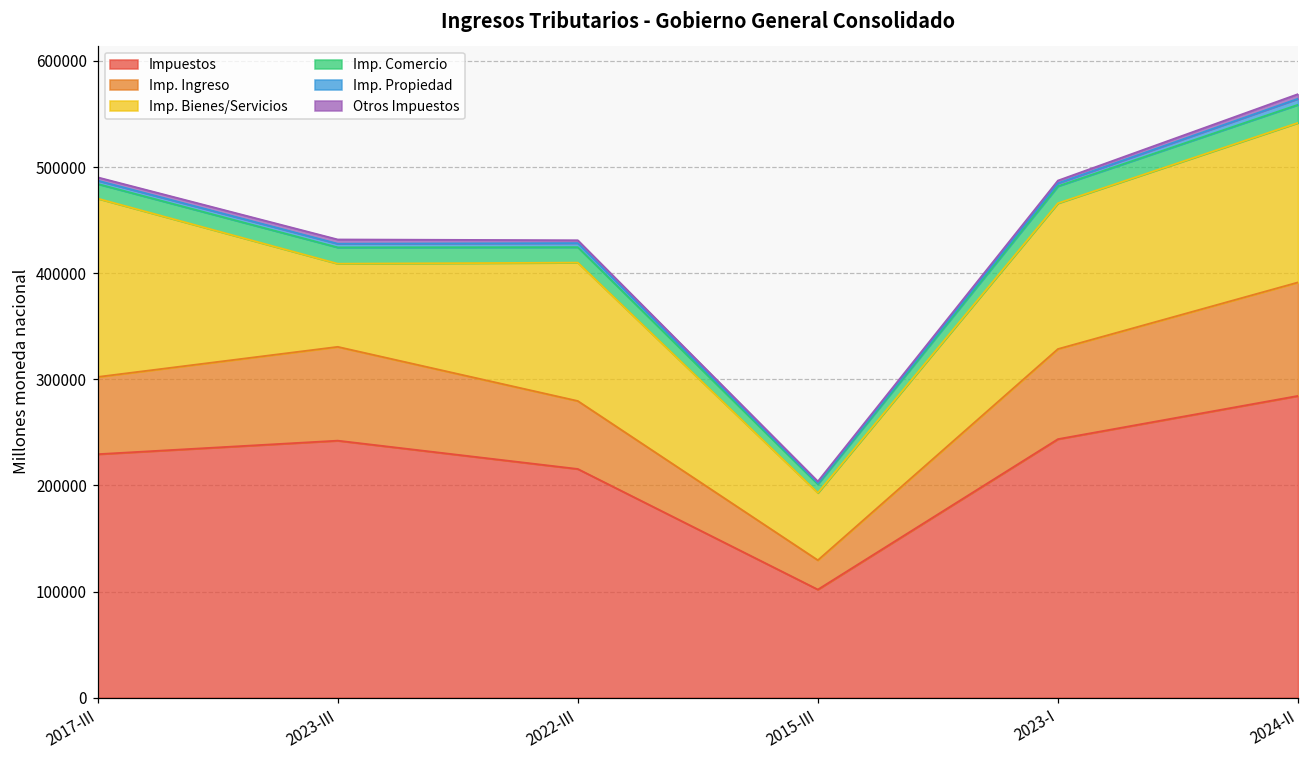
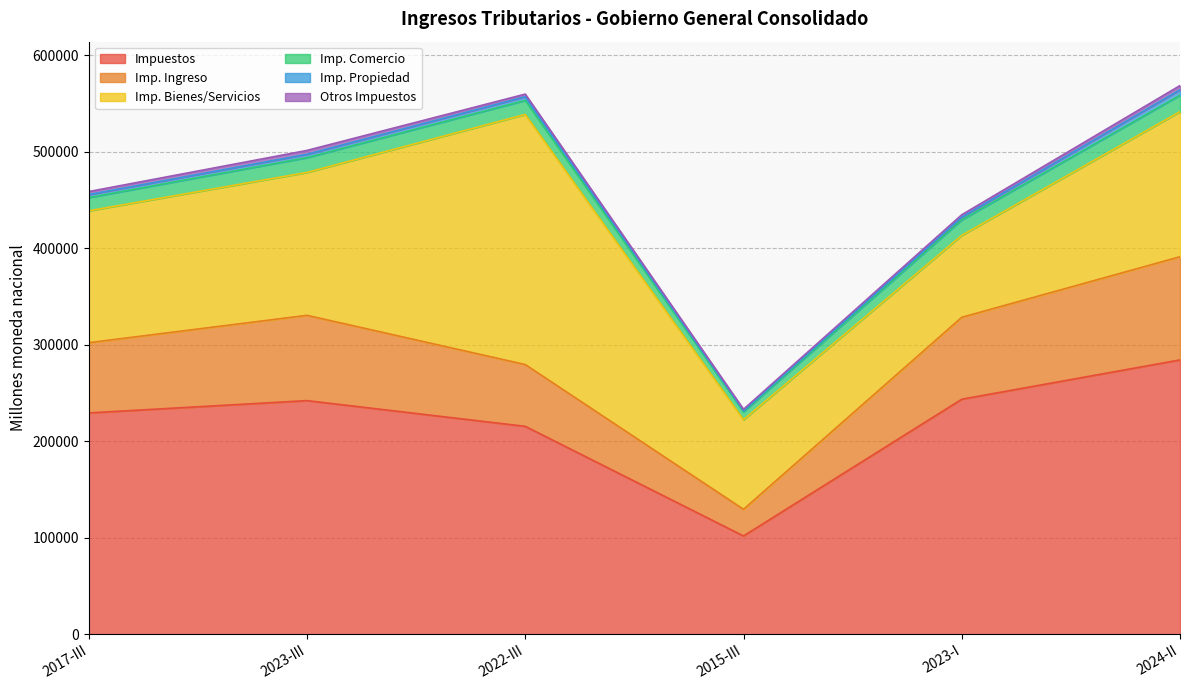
  {
    "Imp. Bienes/Servicios": {
-     "2017-III": 170000,
-     "2023-III": 80000,
-     "2022-III": 130000,
-     "2015-III": 60000,
-     "2023-I": 140000,
+     "2017-III": 140000,
+     "2023-III": 150000,
+     "2022-III": 260000,
+     "2015-III": 90000,
+     "2023-I": 80000,
      "2024-II": 150000
    },
    "Imp. Comercio": {
      "2017-III": 10000,
      "2023-III": 20000,
      "2022-III": 10000,
      "2023-I": 20000,
      "2024-II": 20000
    },
    "Imp. Propiedad": {
      "2017-III": 0,
      "2023-III": 0,
      "2022-III": 0,
      "2024-II": 10000
    },
    "Otros Impuestos": {
      "2017-III": 0,
      "2023-III": 0,
      "2022-III": 0,
      "2024-II": 0
    }
  }
